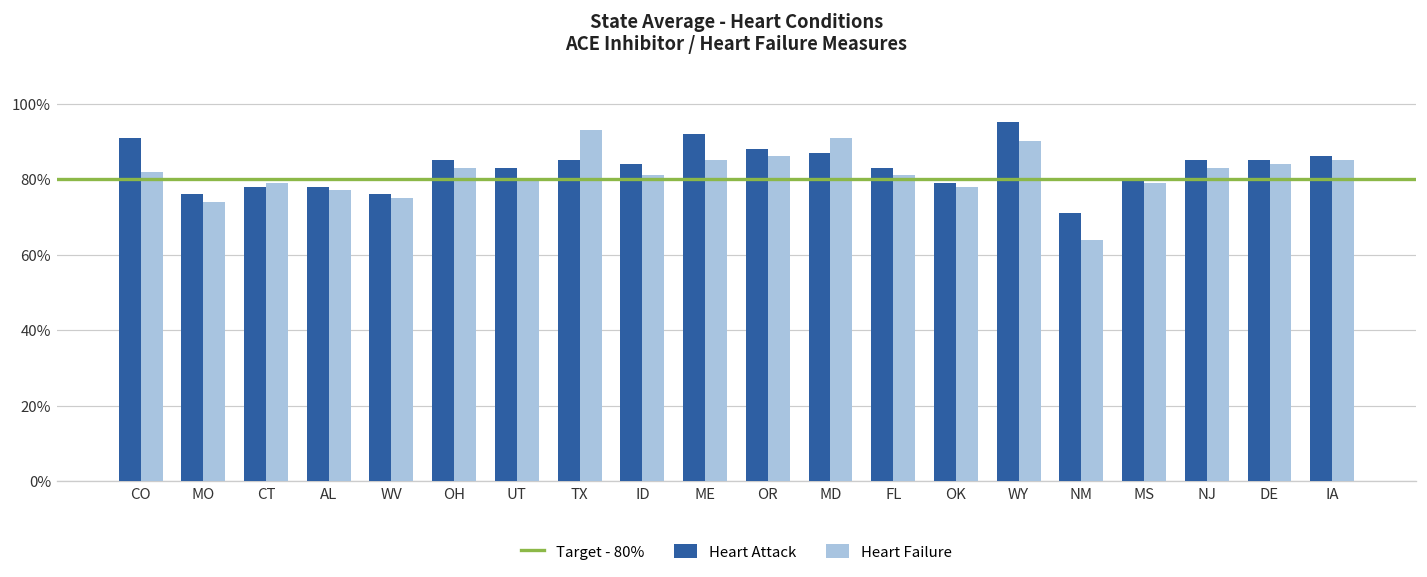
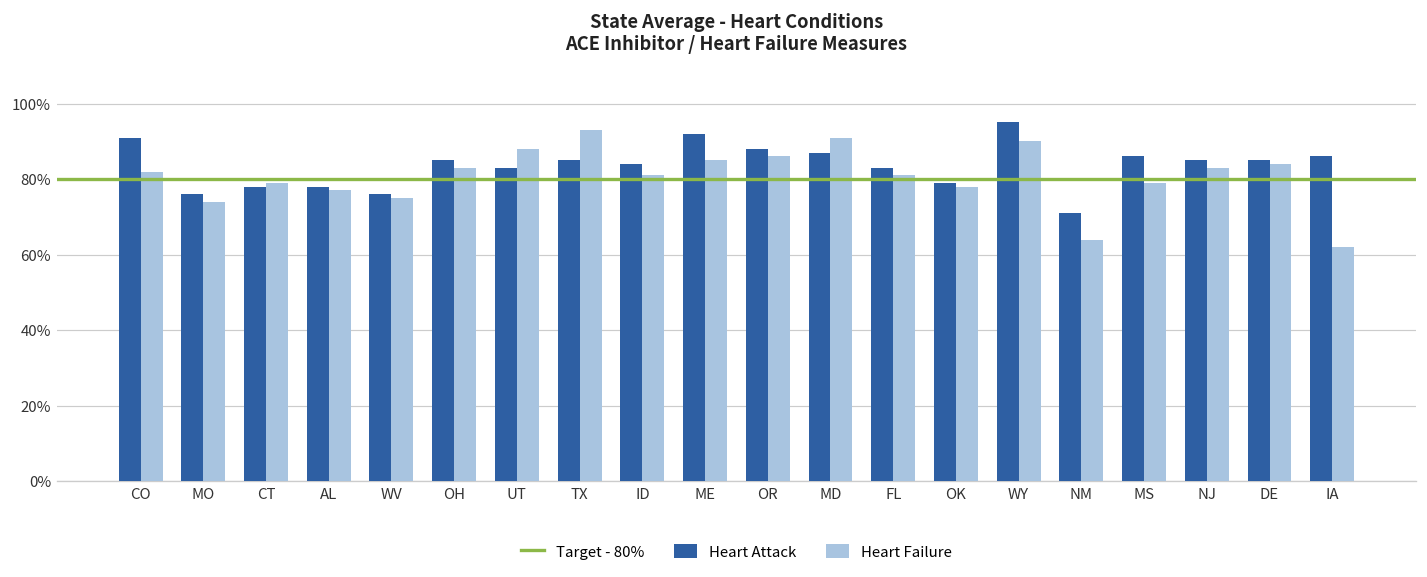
  {
    "Heart Attack": {
      "CO": "91%",
      "MO": "76%",
      "CT": "78%",
      "AL": "78%",
      "WV": "76%",
      "OH": "85%",
      "UT": "83%",
      "TX": "85%",
      "ID": "84%",
      "ME": "92%",
      "OR": "88%",
      "MD": "87%",
      "FL": "83%",
      "OK": "79%",
      "WY": "95%",
      "NM": "71%",
-     "MS": "80%",
+     "MS": "86%",
      "NJ": "85%",
      "DE": "85%",
      "IA": "86%"
    },
    "Heart Failure": {
      "CO": "82%",
      "MO": "74%",
      "CT": "79%",
      "AL": "77%",
      "WV": "75%",
      "OH": "83%",
-     "UT": "80%",
+     "UT": "88%",
      "TX": "93%",
      "ID": "81%",
      "ME": "85%",
      "OR": "86%",
      "MD": "91%",
      "FL": "81%",
      "OK": "78%",
      "WY": "90%",
      "NM": "64%",
      "MS": "79%",
      "NJ": "83%",
      "DE": "84%",
-     "IA": "85%"
+     "IA": "62%"
    }
  }
